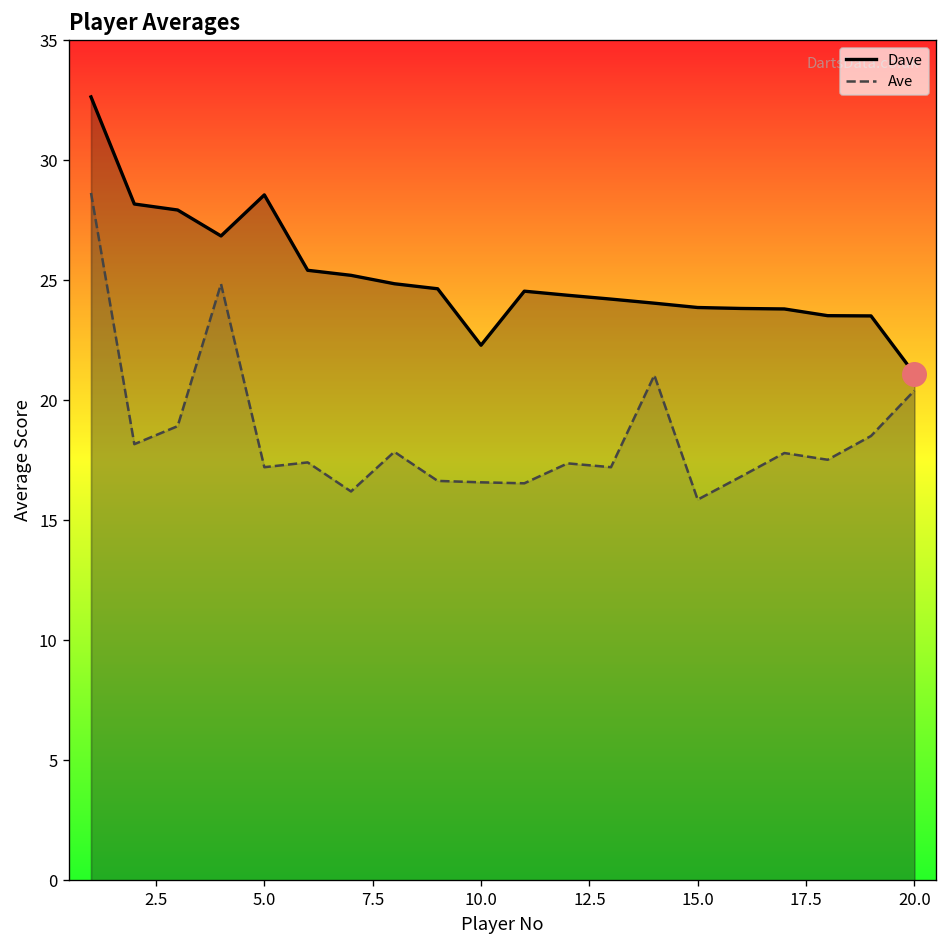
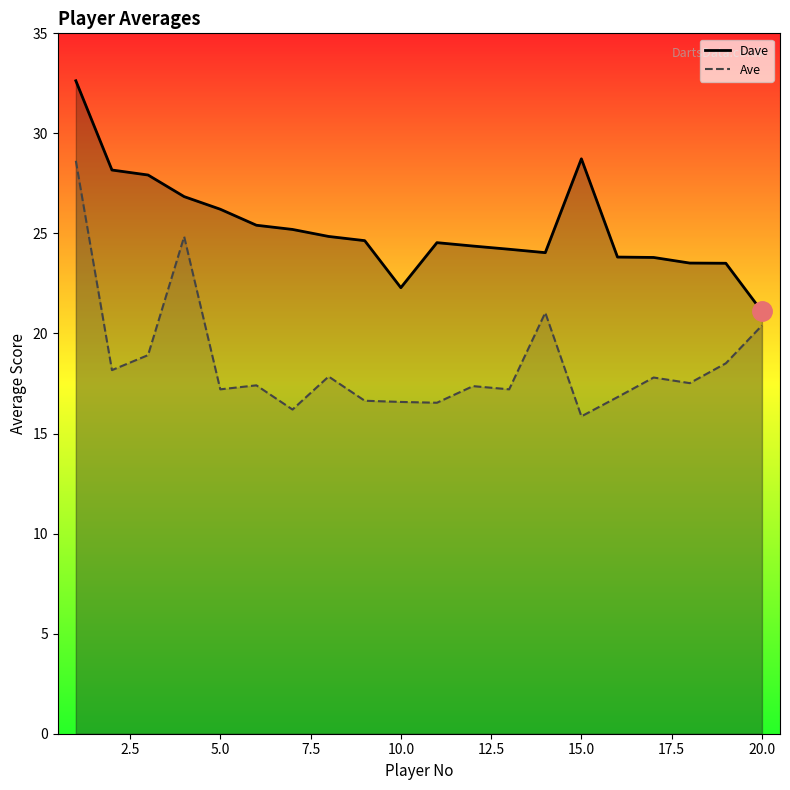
  {
    "Dave": {
-     "5.0": 28.6,
+     "5.0": 26.2,
      "10.0": 22.3,
-     "15.0": 23.9
+     "15.0": 28.7
    },
    "Ave": {
      "5.0": 17.2,
      "10.0": 16.6,
      "15.0": 15.9,
      "20.0": 20.4
    }
  }
